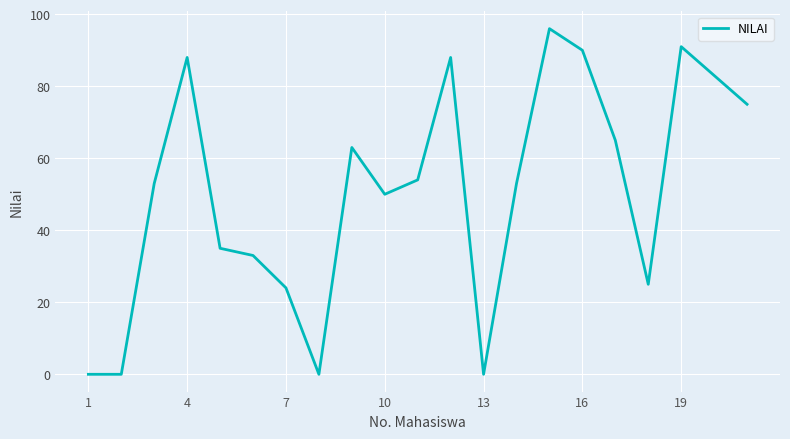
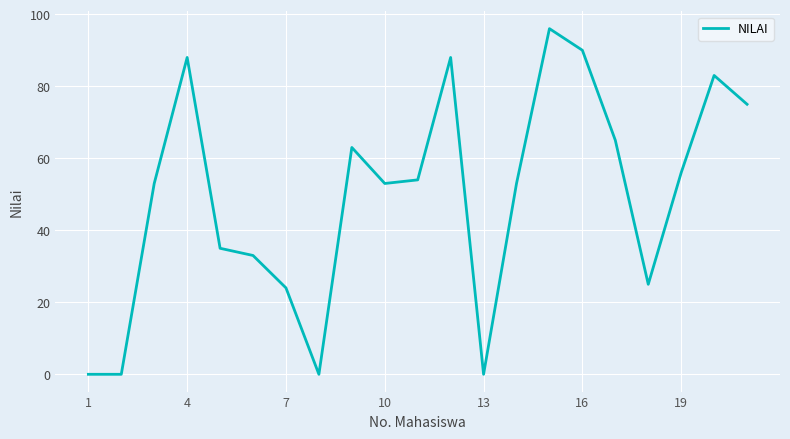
  {
    "1": 0,
    "4": 88,
    "7": 24,
-   "10": 50,
+   "10": 53,
    "13": 0,
    "16": 90,
-   "19": 91
+   "19": 56
  }
